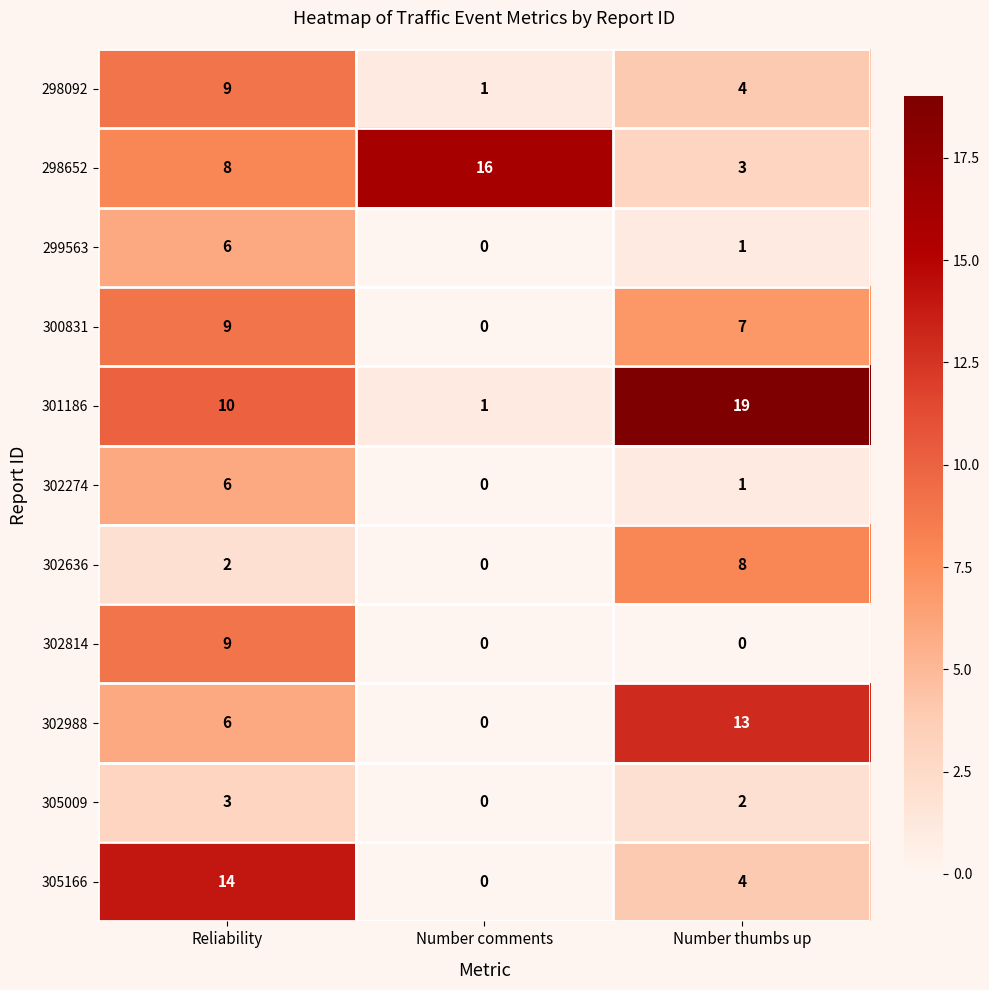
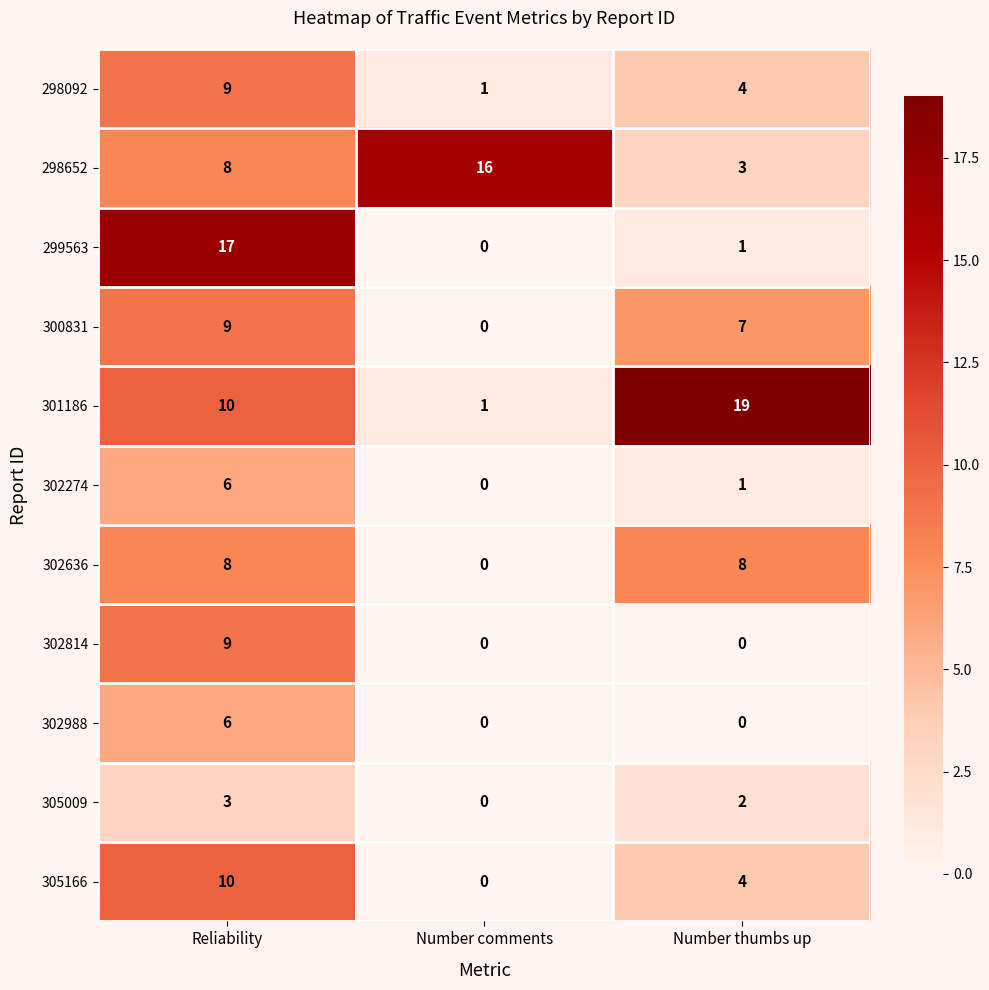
  {
    "298092": {
      "Reliability": 9,
      "Number comments": 1,
      "Number thumbs up": 4
    },
    "298652": {
      "Reliability": 8,
      "Number comments": 16,
      "Number thumbs up": 3
    },
    "299563": {
-     "Reliability": 6,
+     "Reliability": 17,
      "Number comments": 0,
      "Number thumbs up": 1
    },
    "300831": {
      "Reliability": 9,
      "Number comments": 0,
      "Number thumbs up": 7
    },
    "301186": {
      "Reliability": 10,
      "Number comments": 1,
      "Number thumbs up": 19
    },
    "302274": {
      "Reliability": 6,
      "Number comments": 0,
      "Number thumbs up": 1
    },
    "302636": {
-     "Reliability": 2,
+     "Reliability": 8,
      "Number comments": 0,
      "Number thumbs up": 8
    },
    "302814": {
      "Reliability": 9,
      "Number comments": 0,
      "Number thumbs up": 0
    },
    "302988": {
      "Reliability": 6,
      "Number comments": 0,
-     "Number thumbs up": 13
+     "Number thumbs up": 0
    },
    "305009": {
      "Reliability": 3,
      "Number comments": 0,
      "Number thumbs up": 2
    },
    "305166": {
-     "Reliability": 14,
+     "Reliability": 10,
      "Number comments": 0,
      "Number thumbs up": 4
    }
  }
